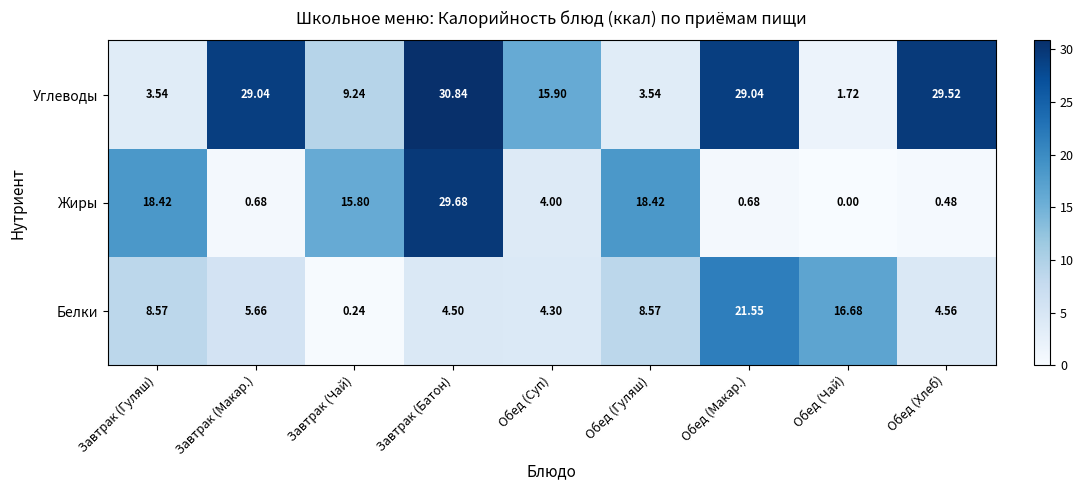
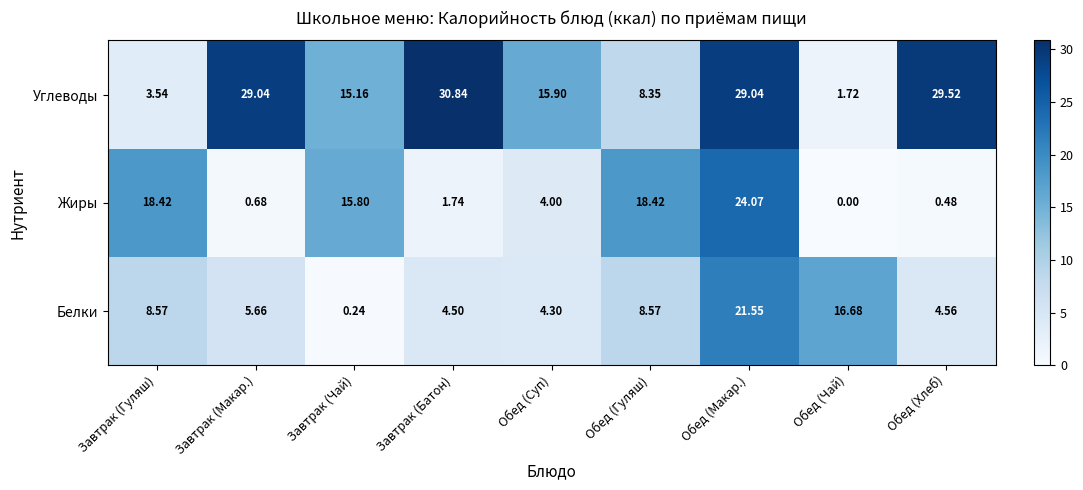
  {
    "Углеводы": {
      "Завтрак (Гуляш)": 3.54,
      "Завтрак (Макар.)": 29.04,
-     "Завтрак (Чай)": 9.24,
+     "Завтрак (Чай)": 15.16,
      "Завтрак (Батон)": 30.84,
      "Обед (Суп)": 15.90,
-     "Обед (Гуляш)": 3.54,
+     "Обед (Гуляш)": 8.35,
      "Обед (Макар.)": 29.04,
      "Обед (Чай)": 1.72,
      "Обед (Хлеб)": 29.52
    },
    "Жиры": {
      "Завтрак (Гуляш)": 18.42,
      "Завтрак (Макар.)": 0.68,
      "Завтрак (Чай)": 15.80,
-     "Завтрак (Батон)": 29.68,
+     "Завтрак (Батон)": 1.74,
      "Обед (Суп)": 4.00,
      "Обед (Гуляш)": 18.42,
-     "Обед (Макар.)": 0.68,
+     "Обед (Макар.)": 24.07,
      "Обед (Чай)": 0.00,
      "Обед (Хлеб)": 0.48
    },
    "Белки": {
      "Завтрак (Гуляш)": 8.57,
      "Завтрак (Макар.)": 5.66,
      "Завтрак (Чай)": 0.24,
      "Завтрак (Батон)": 4.50,
      "Обед (Суп)": 4.30,
      "Обед (Гуляш)": 8.57,
      "Обед (Макар.)": 21.55,
      "Обед (Чай)": 16.68,
      "Обед (Хлеб)": 4.56
    }
  }
